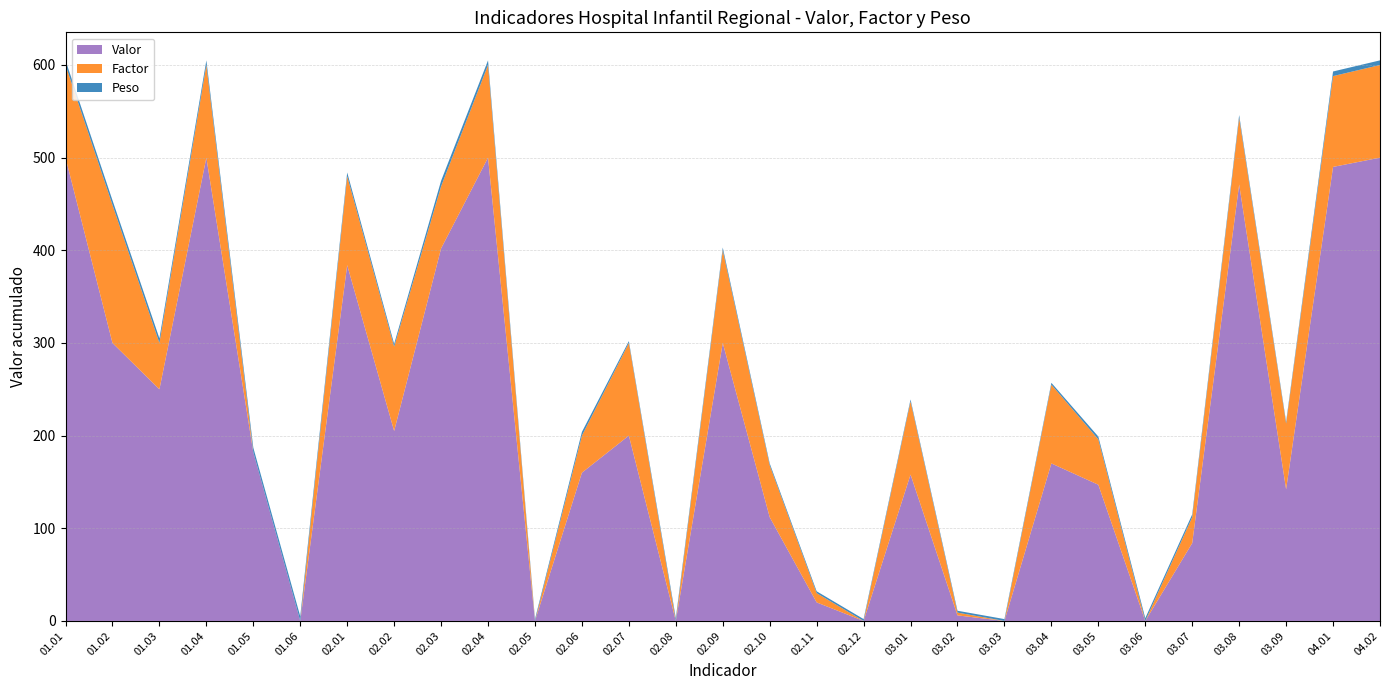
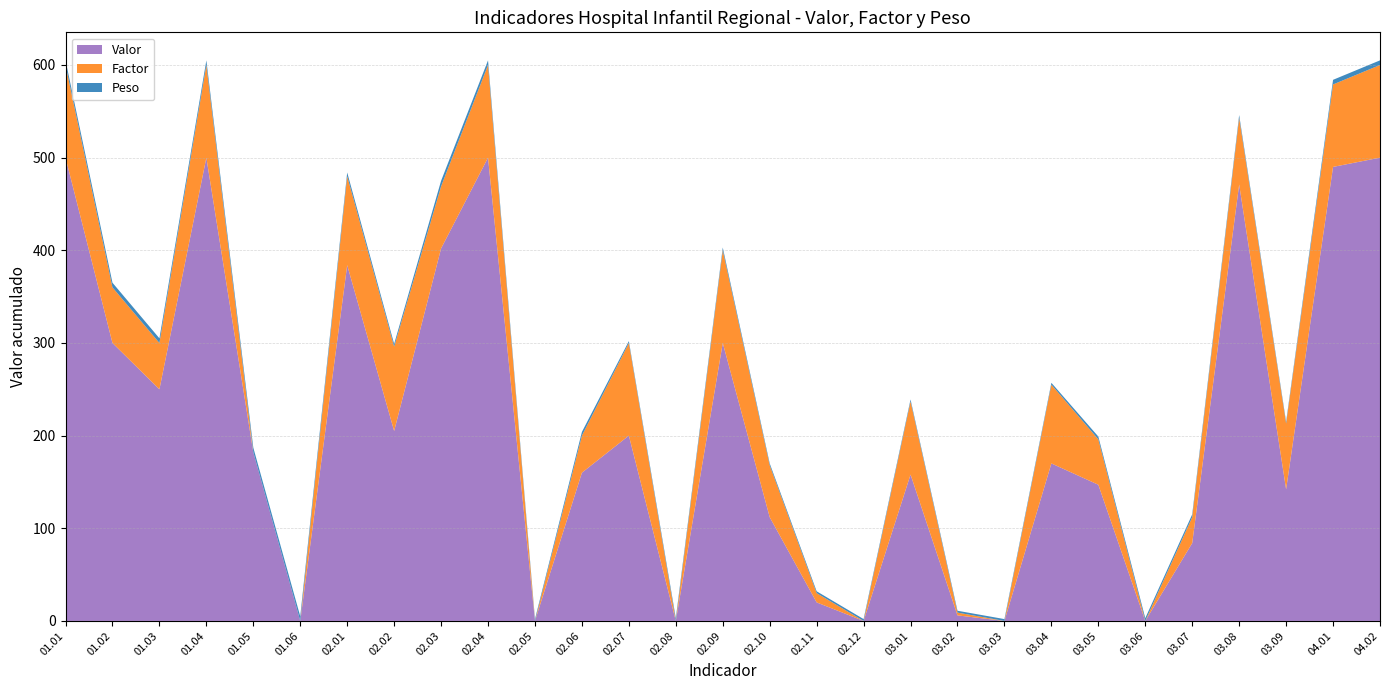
  {
    "Valor": {
      "01.01": 500,
      "01.02": 300,
      "01.03": 250,
      "01.04": 500,
      "02.01": 380,
      "02.02": 210,
      "02.03": 400,
      "02.04": 500,
      "02.06": 160,
      "02.07": 200,
      "02.09": 300,
      "02.10": 110,
      "02.11": 20,
      "03.01": 160,
      "03.02": 10,
      "03.04": 170,
      "03.05": 150,
      "03.07": 80,
      "03.08": 470,
      "03.09": 140,
      "04.01": 490,
      "04.02": 500
    },
    "Factor": {
      "01.01": 100,
-     "01.02": 150,
+     "01.02": 60,
      "01.03": 50,
      "01.04": 100,
      "02.01": 100,
      "02.02": 90,
      "02.03": 70,
      "02.04": 100,
      "02.06": 40,
      "02.09": 100,
      "03.05": 50,
      "03.07": 30,
      "03.08": 70,
-     "04.01": 100,
+     "04.01": 90,
      "04.02": 100
    },
    "Peso": {
      "01.01": 10,
      "01.02": 10,
      "01.03": 10,
      "01.04": 10,
      "01.05": 10,
      "01.06": 10,
      "02.01": 0,
      "02.02": 0,
      "02.03": 10,
      "02.04": 10,
      "02.06": 0,
      "02.08": 0,
      "02.09": 0,
      "03.05": 0,
      "03.06": 0,
      "03.07": 0,
      "03.08": 0,
      "04.01": 10,
      "04.02": 10
    }
  }
